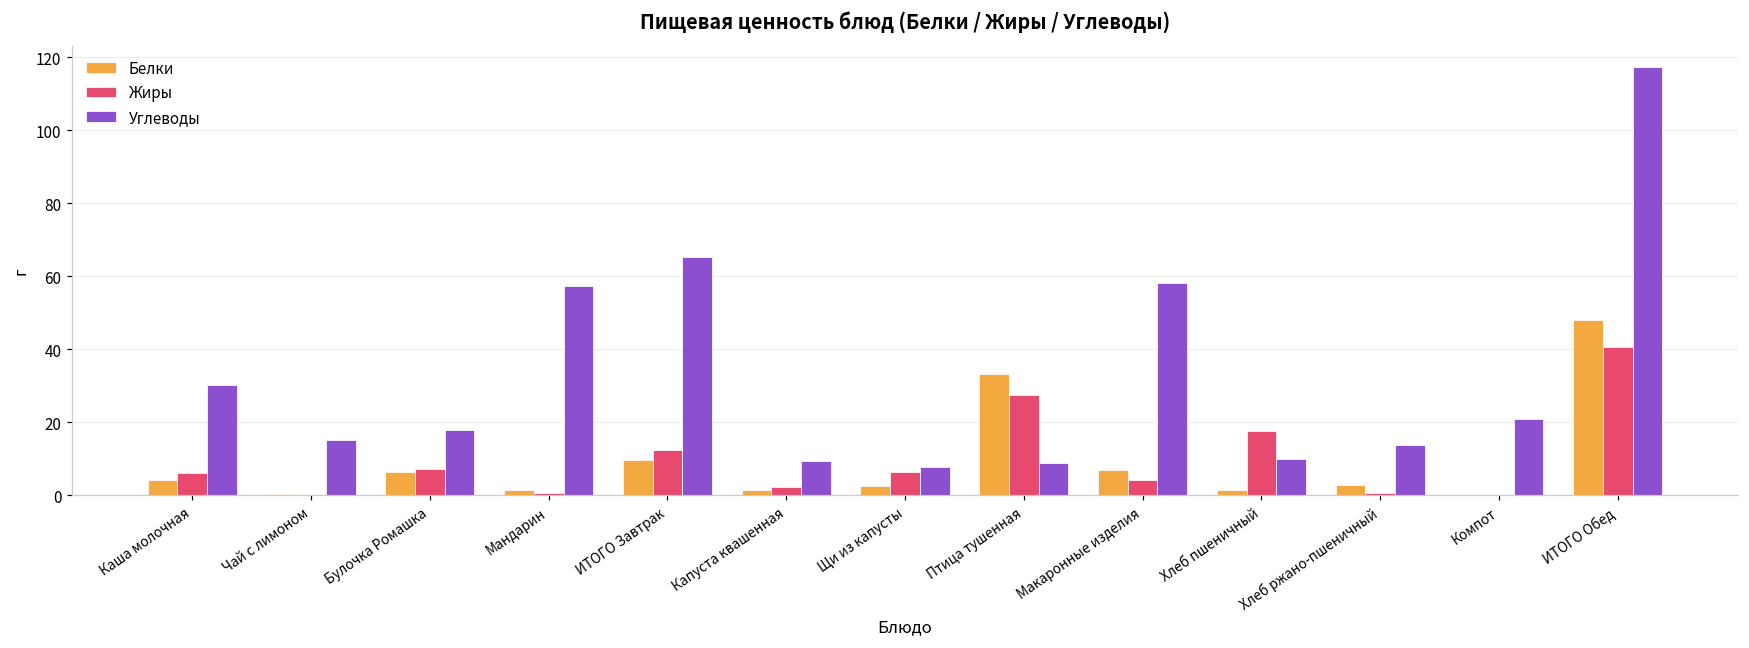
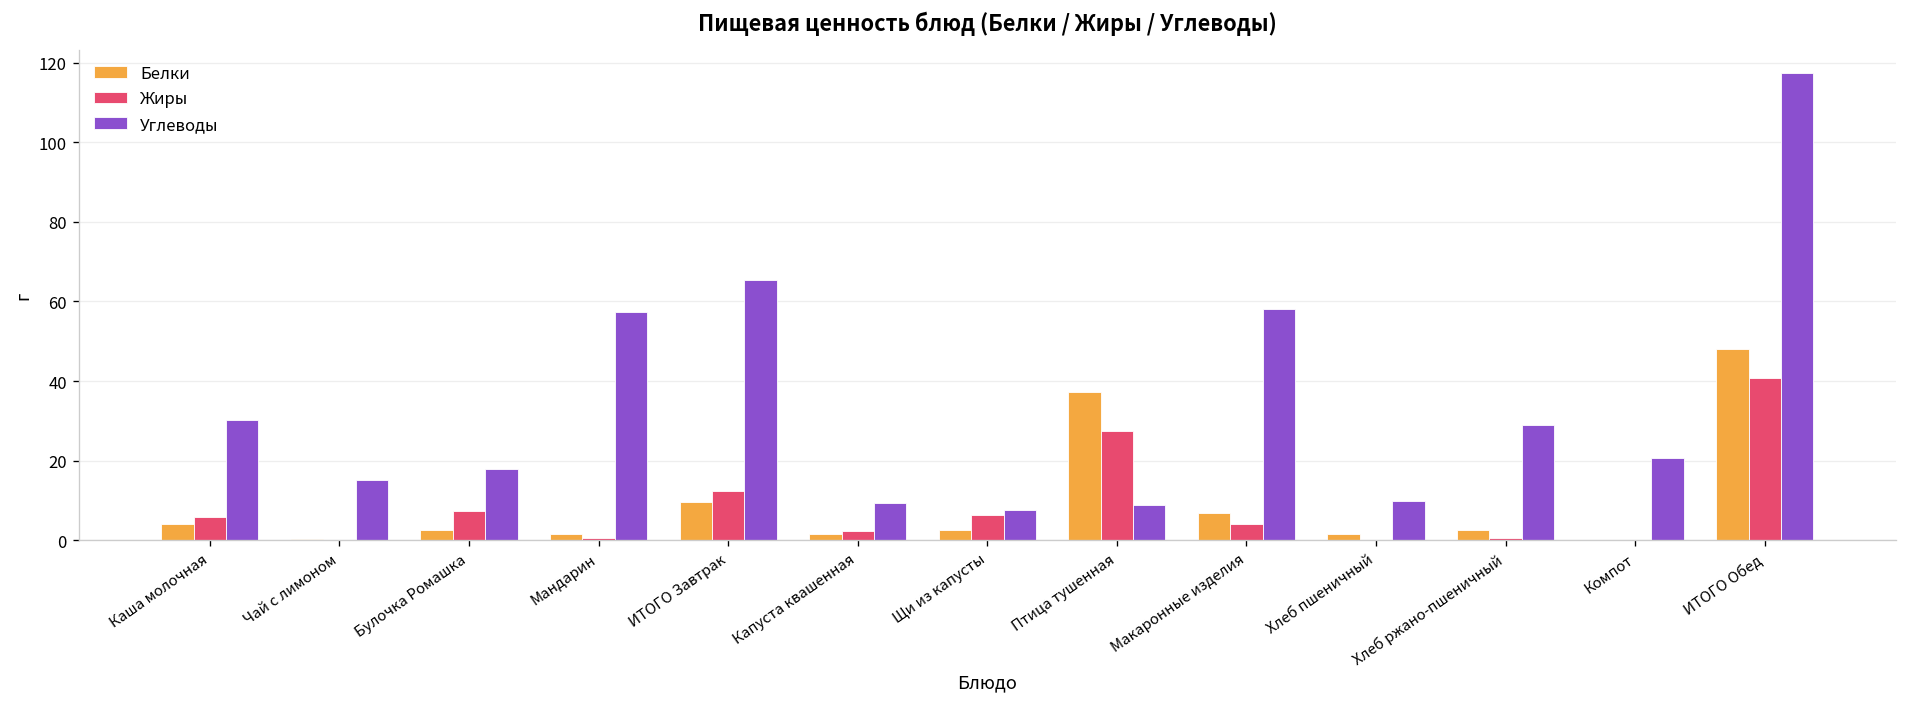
  {
    "Белки": {
      "Каша молочная": 4,
-     "Булочка Ромашка": 6,
+     "Булочка Ромашка": 3,
      "Мандарин": 2,
      "ИТОГО Завтрак": 10,
      "Капуста квашенная": 2,
      "Щи из капусты": 2,
-     "Птица тушенная": 33,
+     "Птица тушенная": 37,
      "Макаронные изделия": 7,
      "Хлеб пшеничный": 2,
      "Хлеб ржано-пшеничный": 3,
      "ИТОГО Обед": 48
    },
    "Жиры": {
      "Каша молочная": 6,
      "Булочка Ромашка": 7,
      "ИТОГО Завтрак": 12,
      "Капуста квашенная": 2,
      "Щи из капусты": 6,
      "Птица тушенная": 27,
      "Макаронные изделия": 4,
-     "Хлеб пшеничный": 18,
+     "Хлеб пшеничный": 0,
      "ИТОГО Обед": 41
    },
    "Углеводы": {
      "Каша молочная": 30,
      "Чай с лимоном": 15,
      "Булочка Ромашка": 18,
      "Мандарин": 57,
      "ИТОГО Завтрак": 65,
      "Капуста квашенная": 9,
      "Щи из капусты": 8,
      "Птица тушенная": 9,
      "Макаронные изделия": 58,
      "Хлеб пшеничный": 10,
-     "Хлеб ржано-пшеничный": 14,
+     "Хлеб ржано-пшеничный": 29,
      "Компот": 21,
      "ИТОГО Обед": 117
    }
  }
